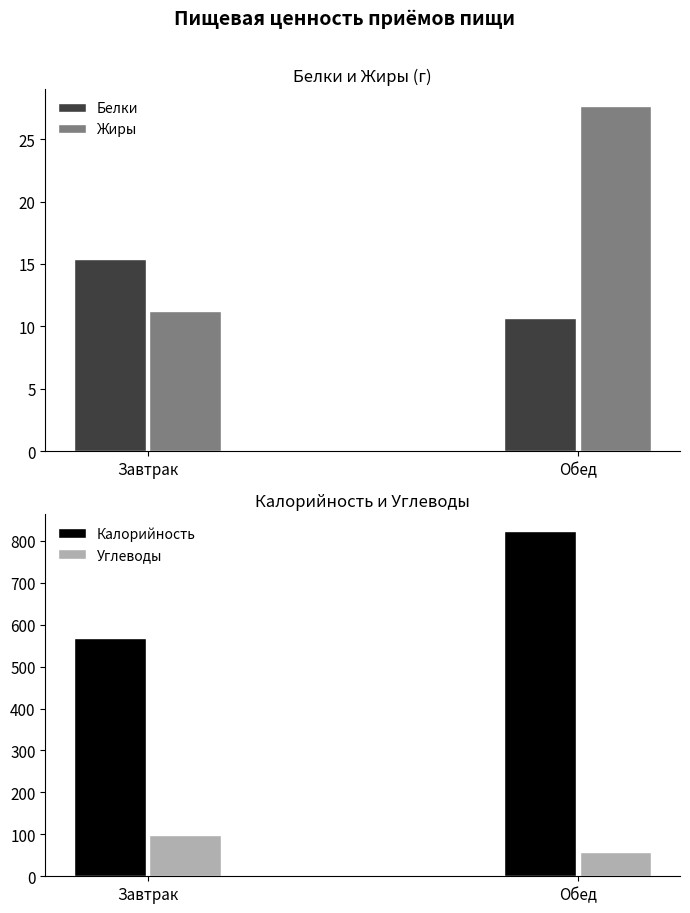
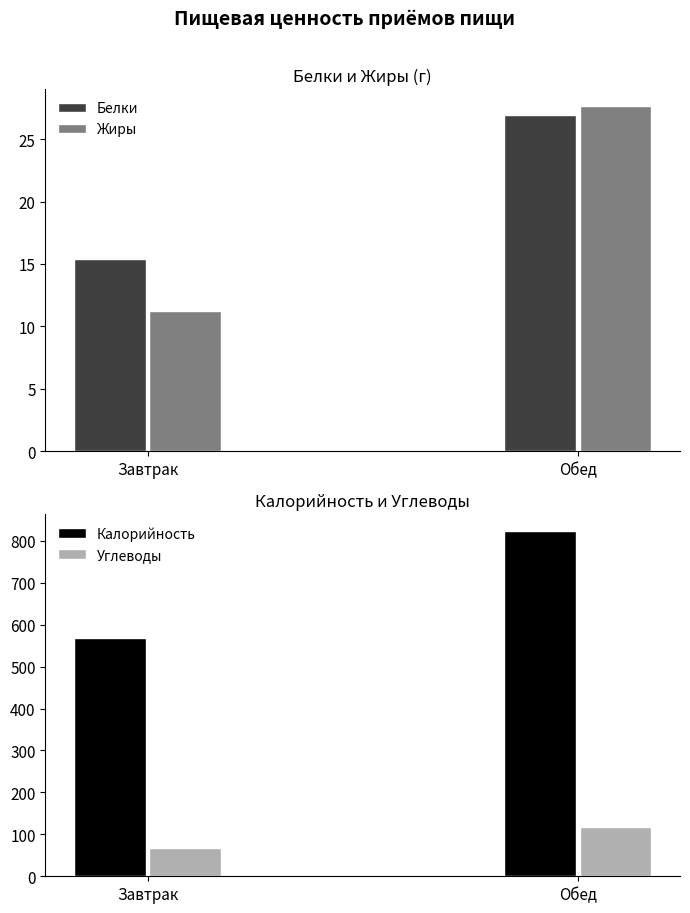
  {
    "Белки и Жиры (г)": {
      "Белки": {
        "Завтрак": 15.4,
-       "Обед": 10.7
+       "Обед": 27.0
      },
      "Жиры": {
        "Завтрак": 11.2,
        "Обед": 27.7
      }
    },
    "Калорийность и Углеводы": {
      "Калорийность": {
        "Завтрак": 570,
        "Обед": 820
      },
      "Углеводы": {
-       "Завтрак": 100,
-       "Обед": 60
+       "Завтрак": 70,
+       "Обед": 120
      }
    }
  }
